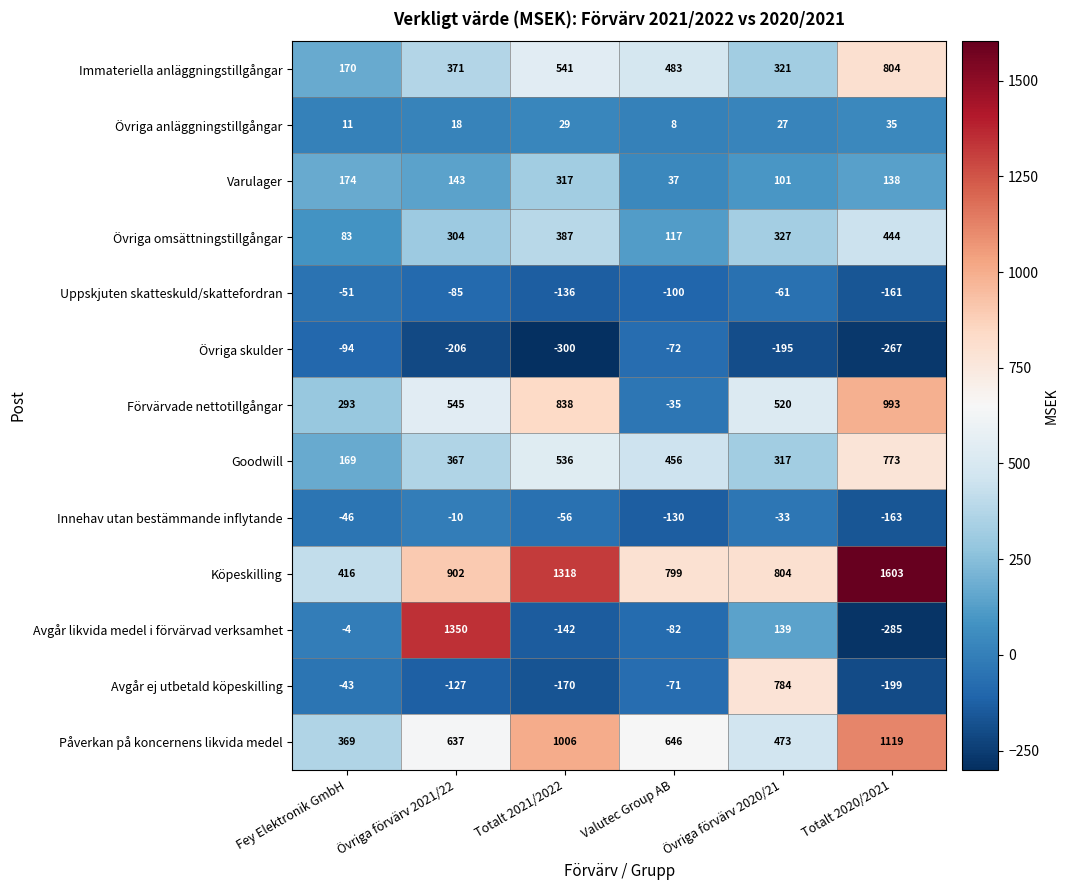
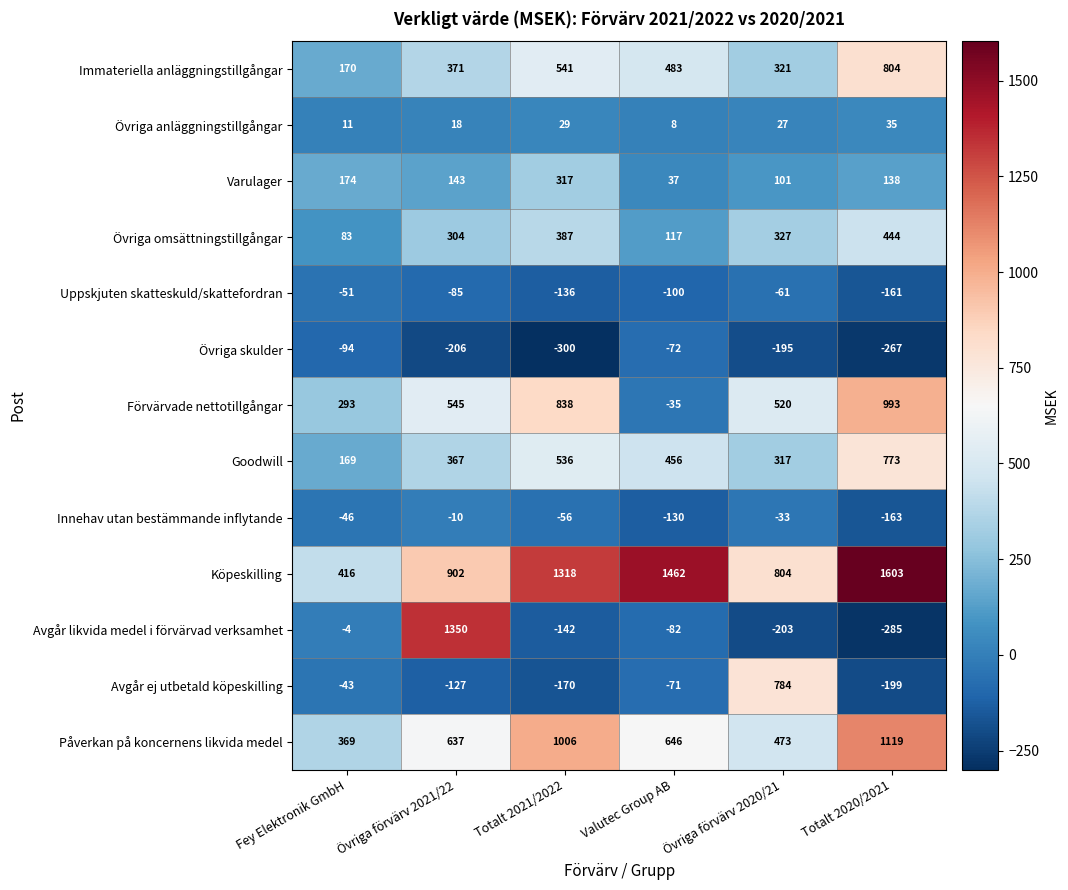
  {
    "Immateriella anläggningstillgångar": {
      "Fey Elektronik GmbH": 170,
      "Övriga förvärv 2021/22": 371,
      "Totalt 2021/2022": 541,
      "Valutec Group AB": 483,
      "Övriga förvärv 2020/21": 321,
      "Totalt 2020/2021": 804
    },
    "Övriga anläggningstillgångar": {
      "Fey Elektronik GmbH": 11,
      "Övriga förvärv 2021/22": 18,
      "Totalt 2021/2022": 29,
      "Valutec Group AB": 8,
      "Övriga förvärv 2020/21": 27,
      "Totalt 2020/2021": 35
    },
    "Varulager": {
      "Fey Elektronik GmbH": 174,
      "Övriga förvärv 2021/22": 143,
      "Totalt 2021/2022": 317,
      "Valutec Group AB": 37,
      "Övriga förvärv 2020/21": 101,
      "Totalt 2020/2021": 138
    },
    "Övriga omsättningstillgångar": {
      "Fey Elektronik GmbH": 83,
      "Övriga förvärv 2021/22": 304,
      "Totalt 2021/2022": 387,
      "Valutec Group AB": 117,
      "Övriga förvärv 2020/21": 327,
      "Totalt 2020/2021": 444
    },
    "Uppskjuten skatteskuld/skattefordran": {
      "Fey Elektronik GmbH": -51,
      "Övriga förvärv 2021/22": -85,
      "Totalt 2021/2022": -136,
      "Valutec Group AB": -100,
      "Övriga förvärv 2020/21": -61,
      "Totalt 2020/2021": -161
    },
    "Övriga skulder": {
      "Fey Elektronik GmbH": -94,
      "Övriga förvärv 2021/22": -206,
      "Totalt 2021/2022": -300,
      "Valutec Group AB": -72,
      "Övriga förvärv 2020/21": -195,
      "Totalt 2020/2021": -267
    },
    "Förvärvade nettotillgångar": {
      "Fey Elektronik GmbH": 293,
      "Övriga förvärv 2021/22": 545,
      "Totalt 2021/2022": 838,
      "Valutec Group AB": -35,
      "Övriga förvärv 2020/21": 520,
      "Totalt 2020/2021": 993
    },
    "Goodwill": {
      "Fey Elektronik GmbH": 169,
      "Övriga förvärv 2021/22": 367,
      "Totalt 2021/2022": 536,
      "Valutec Group AB": 456,
      "Övriga förvärv 2020/21": 317,
      "Totalt 2020/2021": 773
    },
    "Innehav utan bestämmande inflytande": {
      "Fey Elektronik GmbH": -46,
      "Övriga förvärv 2021/22": -10,
      "Totalt 2021/2022": -56,
      "Valutec Group AB": -130,
      "Övriga förvärv 2020/21": -33,
      "Totalt 2020/2021": -163
    },
    "Köpeskilling": {
      "Fey Elektronik GmbH": 416,
      "Övriga förvärv 2021/22": 902,
      "Totalt 2021/2022": 1318,
-     "Valutec Group AB": 799,
+     "Valutec Group AB": 1462,
      "Övriga förvärv 2020/21": 804,
      "Totalt 2020/2021": 1603
    },
    "Avgår likvida medel i förvärvad verksamhet": {
      "Fey Elektronik GmbH": -4,
      "Övriga förvärv 2021/22": 1350,
      "Totalt 2021/2022": -142,
      "Valutec Group AB": -82,
-     "Övriga förvärv 2020/21": 139,
+     "Övriga förvärv 2020/21": -203,
      "Totalt 2020/2021": -285
    },
    "Avgår ej utbetald köpeskilling": {
      "Fey Elektronik GmbH": -43,
      "Övriga förvärv 2021/22": -127,
      "Totalt 2021/2022": -170,
      "Valutec Group AB": -71,
      "Övriga förvärv 2020/21": 784,
      "Totalt 2020/2021": -199
    },
    "Påverkan på koncernens likvida medel": {
      "Fey Elektronik GmbH": 369,
      "Övriga förvärv 2021/22": 637,
      "Totalt 2021/2022": 1006,
      "Valutec Group AB": 646,
      "Övriga förvärv 2020/21": 473,
      "Totalt 2020/2021": 1119
    }
  }
